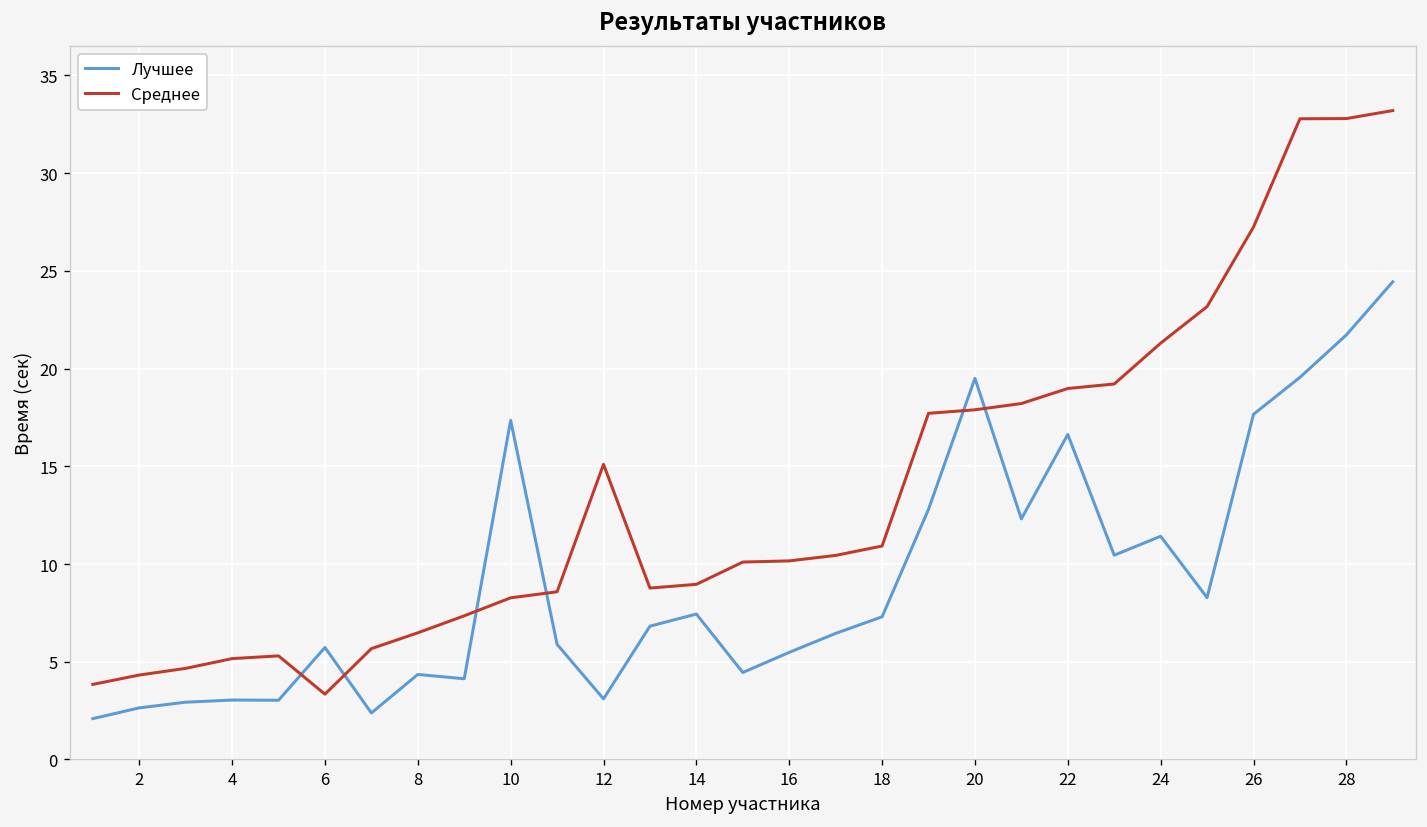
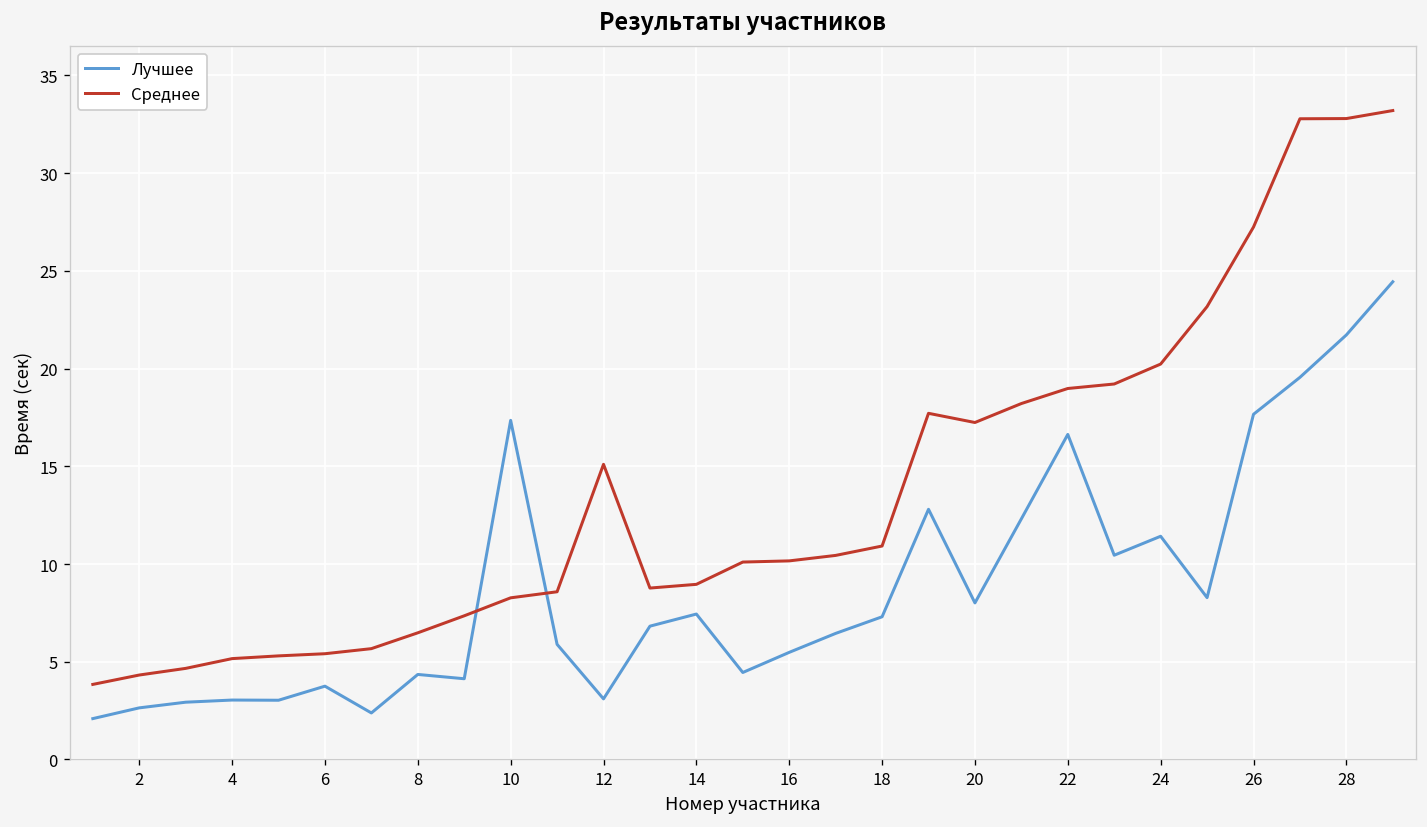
  {
    "Лучшее": {
      "2": 2.6,
      "4": 3.0,
-     "6": 5.7,
+     "6": 3.8,
      "8": 4.4,
      "10": 17.4,
      "12": 3.1,
      "14": 7.4,
      "16": 5.5,
      "18": 7.3,
-     "20": 19.5,
+     "20": 8.0,
      "22": 16.6,
      "24": 11.4,
      "26": 17.7,
      "28": 21.7
    },
    "Среднее": {
      "2": 4.3,
      "4": 5.2,
-     "6": 3.3,
+     "6": 5.4,
      "8": 6.5,
      "10": 8.3,
      "12": 15.1,
      "14": 9.0,
      "16": 10.2,
      "18": 10.9,
-     "20": 17.9,
+     "20": 17.2,
      "22": 19.0,
-     "24": 21.3,
+     "24": 20.2,
      "26": 27.2,
      "28": 32.8
    }
  }
